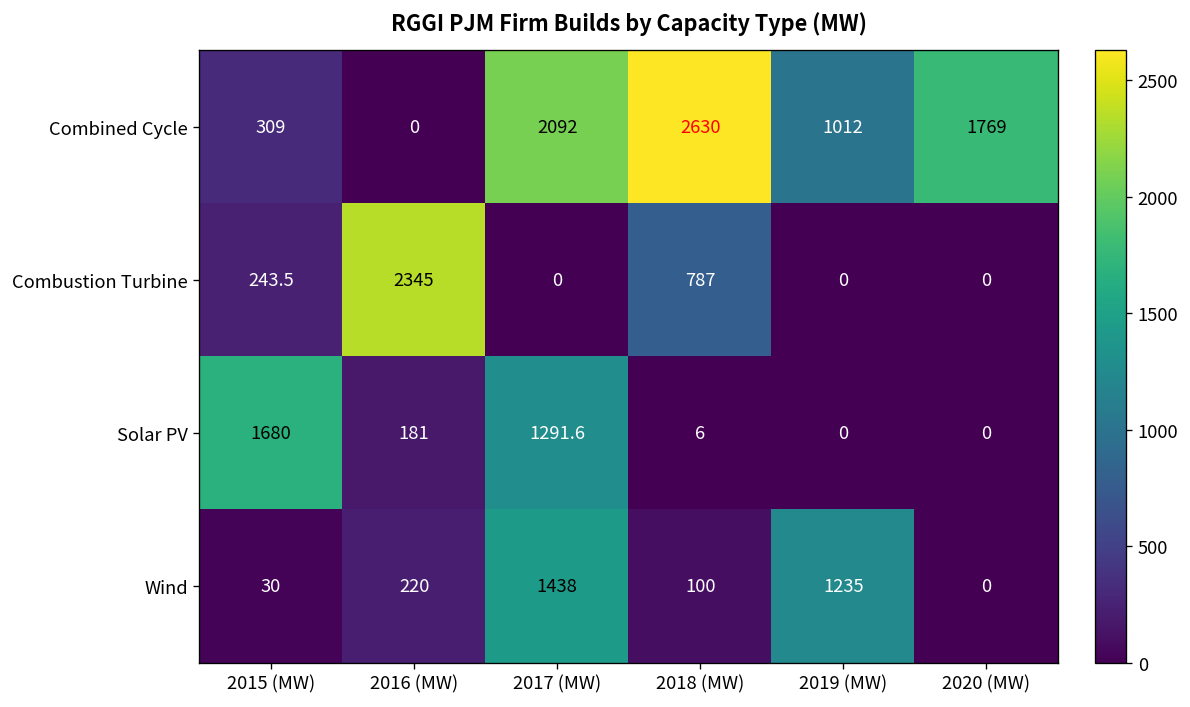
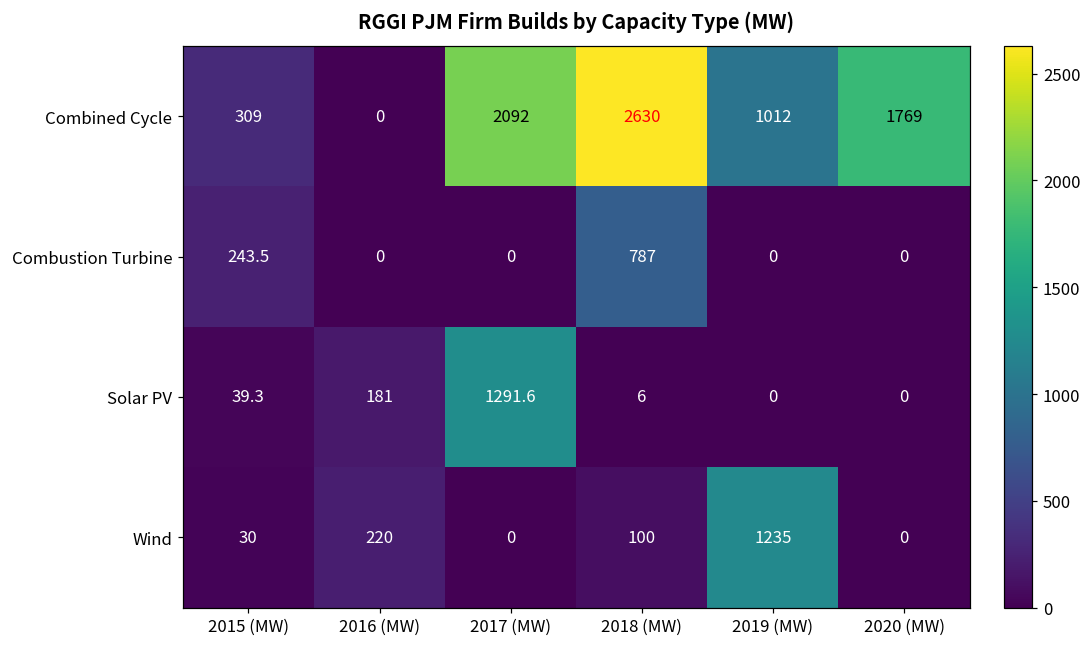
  {
    "Combined Cycle": {
      "2015 (MW)": 309,
      "2016 (MW)": 0,
      "2017 (MW)": 2092,
      "2018 (MW)": 2630,
      "2019 (MW)": 1012,
      "2020 (MW)": 1769
    },
    "Combustion Turbine": {
      "2015 (MW)": 243.5,
-     "2016 (MW)": 2345,
+     "2016 (MW)": 0,
      "2017 (MW)": 0,
      "2018 (MW)": 787,
      "2019 (MW)": 0,
      "2020 (MW)": 0
    },
    "Solar PV": {
-     "2015 (MW)": 1680,
+     "2015 (MW)": 39.3,
      "2016 (MW)": 181,
      "2017 (MW)": 1291.6,
      "2018 (MW)": 6,
      "2019 (MW)": 0,
      "2020 (MW)": 0
    },
    "Wind": {
      "2015 (MW)": 30,
      "2016 (MW)": 220,
-     "2017 (MW)": 1438,
+     "2017 (MW)": 0,
      "2018 (MW)": 100,
      "2019 (MW)": 1235,
      "2020 (MW)": 0
    }
  }
